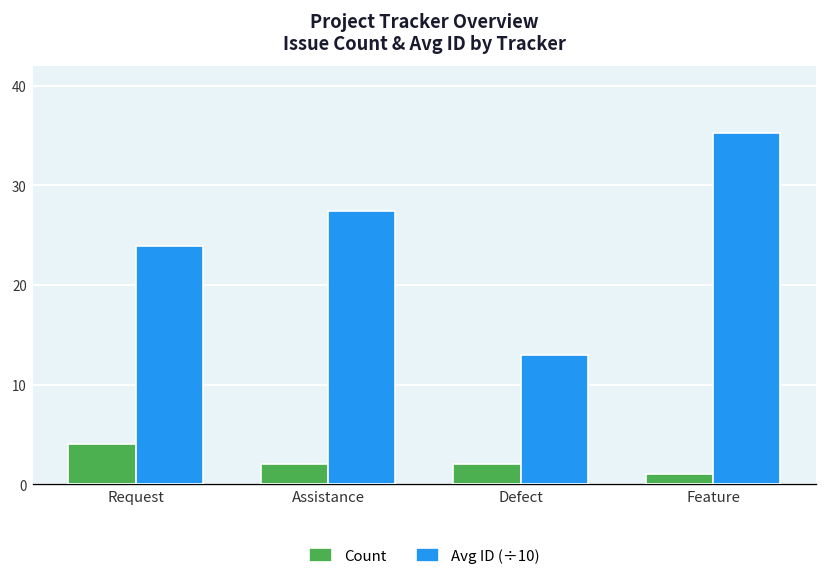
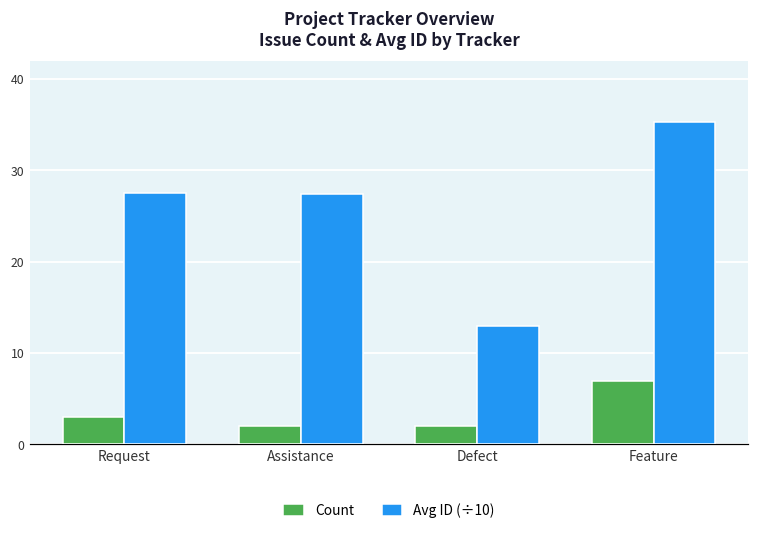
  {
    "Count": {
-     "Request": 4,
+     "Request": 3,
      "Assistance": 2,
      "Defect": 2,
-     "Feature": 1
+     "Feature": 7
    },
    "Avg ID (÷10)": {
-     "Request": 24,
+     "Request": 28,
      "Assistance": 27,
      "Defect": 13,
      "Feature": 35
    }
  }
